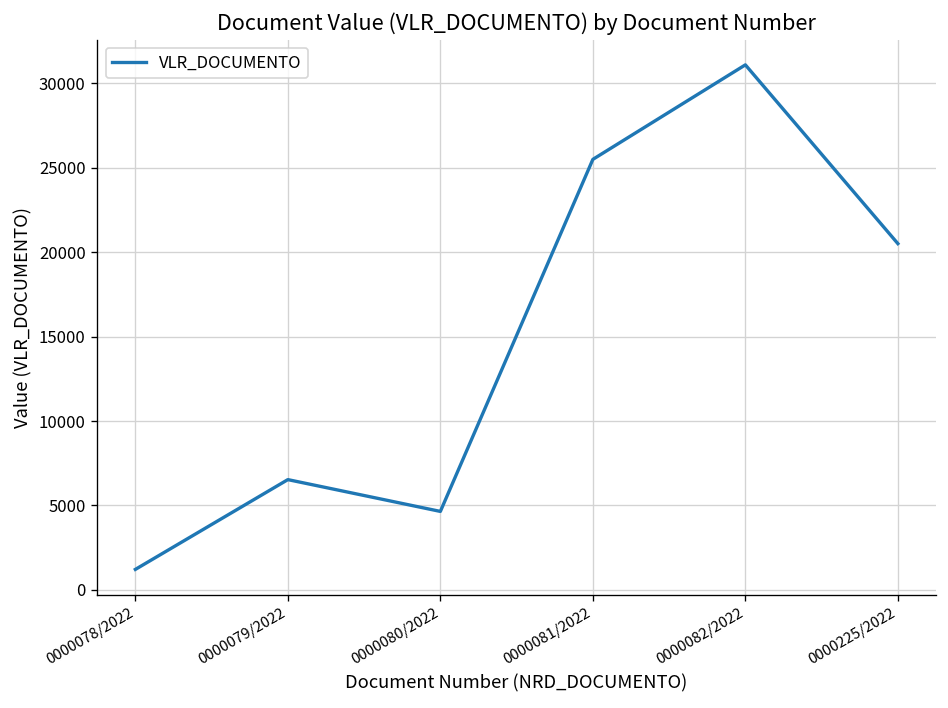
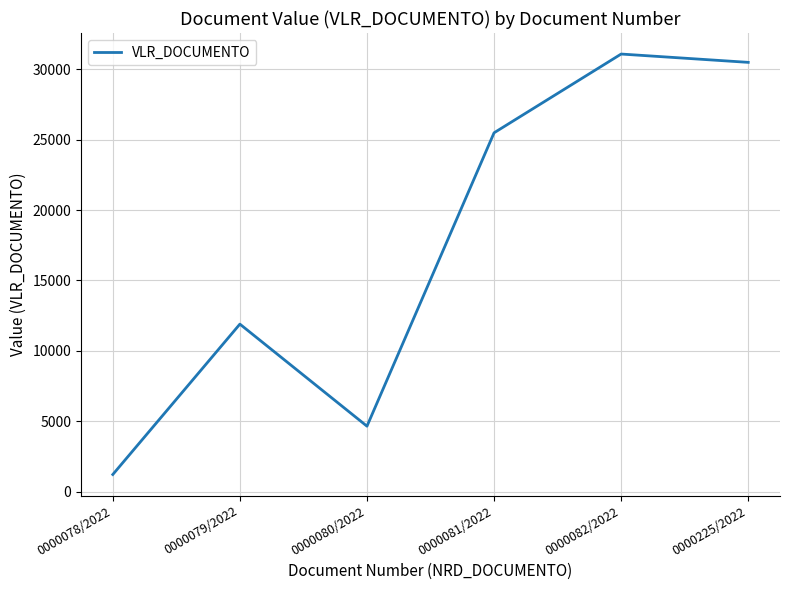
  {
    "0000078/2022": 1200,
-   "0000079/2022": 6500,
+   "0000079/2022": 11900,
    "0000080/2022": 4600,
    "0000081/2022": 25500,
    "0000082/2022": 31100,
-   "0000225/2022": 20500
+   "0000225/2022": 30500
  }
